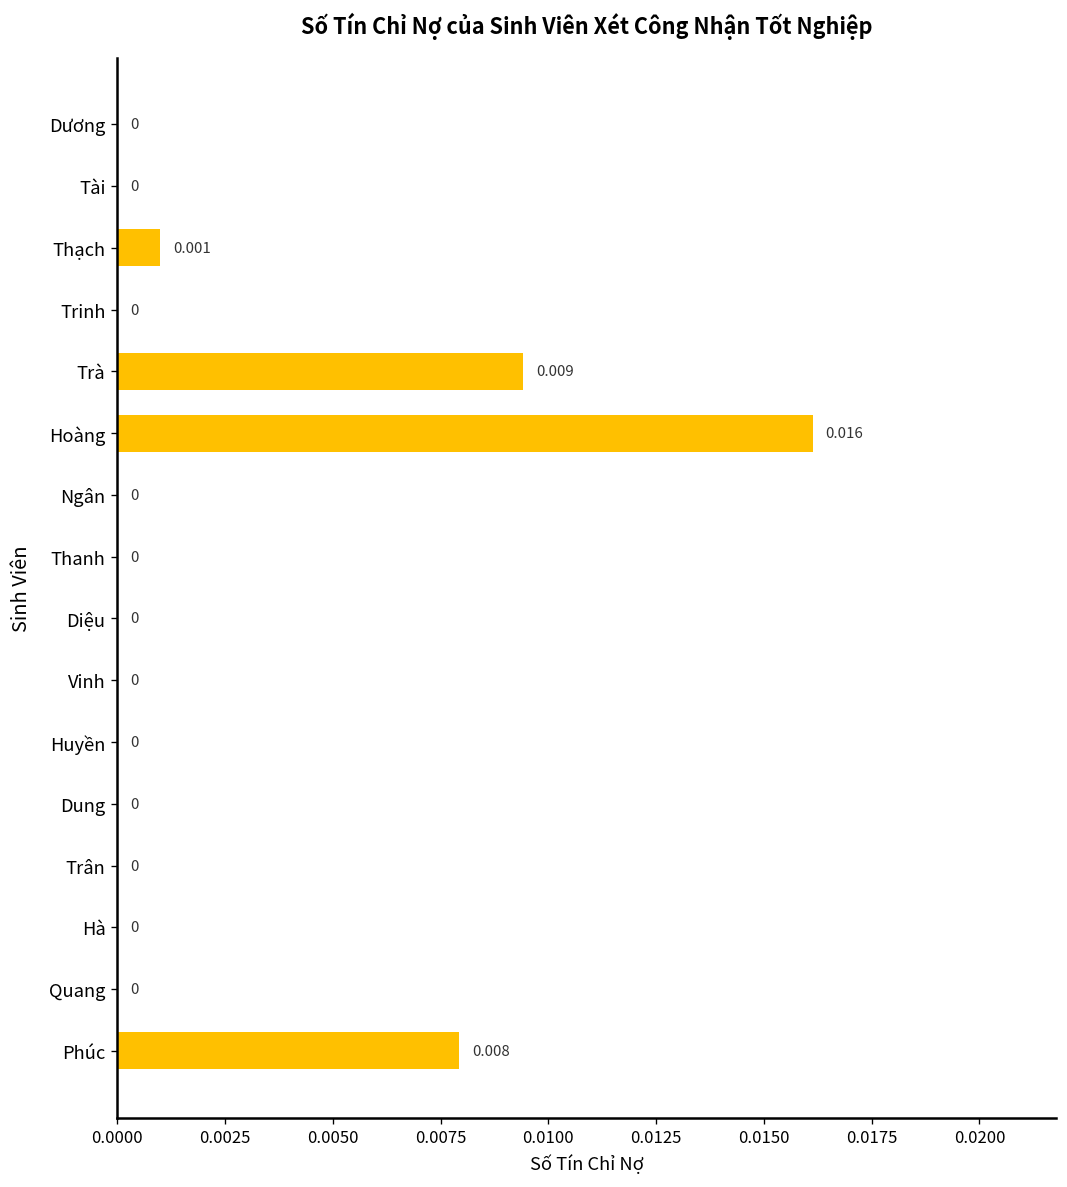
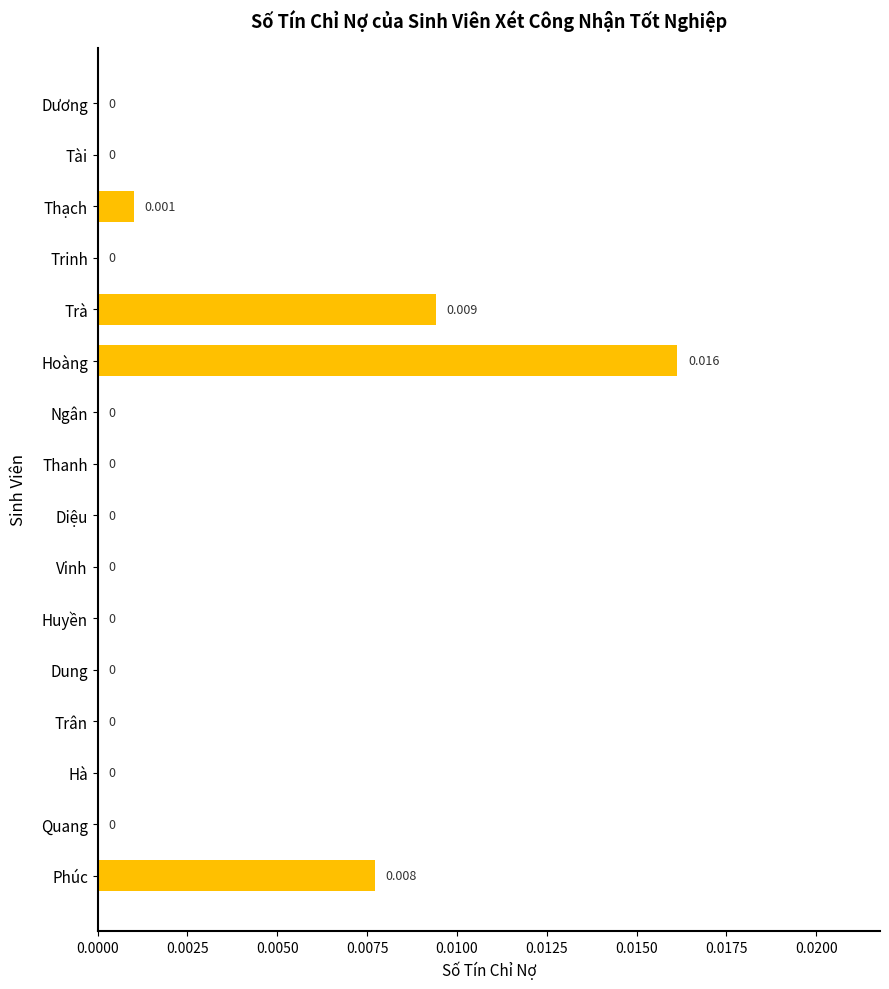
  {
-   "Phúc": 0.0079
+   "Phúc": 0.0077
  }
